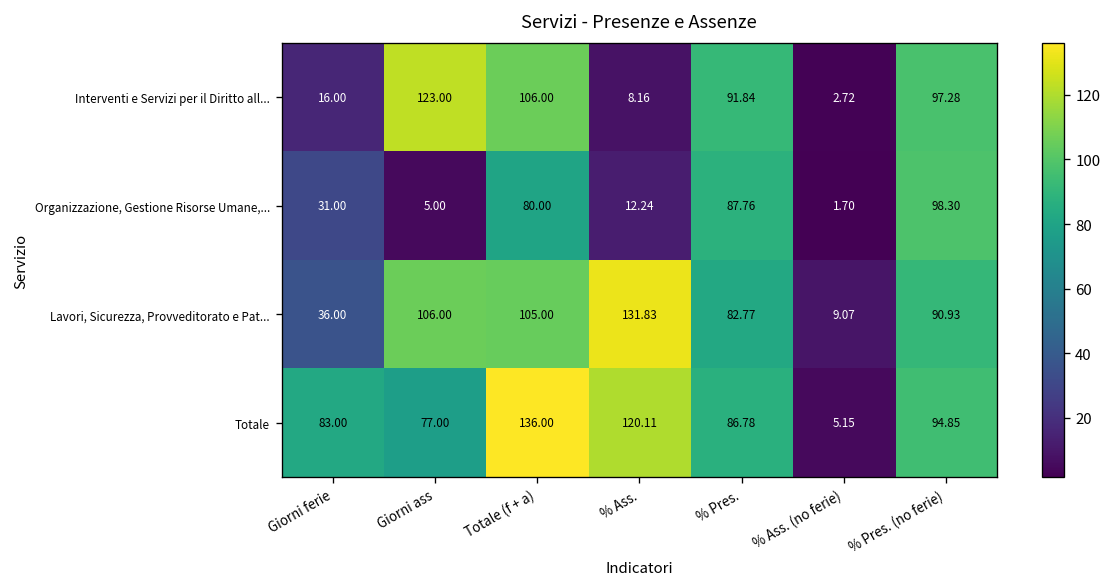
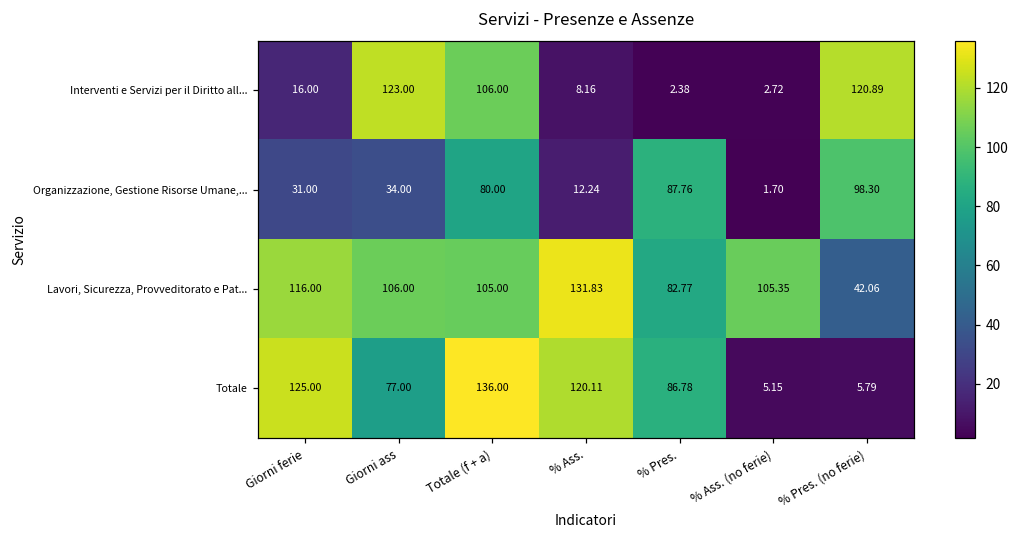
  {
    "Interventi e Servizi per il Diritto all...": {
      "Giorni ferie": 16.00,
      "Giorni ass": 123.00,
      "Totale (f + a)": 106.00,
      "% Ass.": 8.16,
-     "% Pres.": 91.84,
+     "% Pres.": 2.38,
      "% Ass. (no ferie)": 2.72,
-     "% Pres. (no ferie)": 97.28
+     "% Pres. (no ferie)": 120.89
    },
    "Organizzazione, Gestione Risorse Umane,...": {
      "Giorni ferie": 31.00,
-     "Giorni ass": 5.00,
+     "Giorni ass": 34.00,
      "Totale (f + a)": 80.00,
      "% Ass.": 12.24,
      "% Pres.": 87.76,
      "% Ass. (no ferie)": 1.70,
      "% Pres. (no ferie)": 98.30
    },
    "Lavori, Sicurezza, Provveditorato e Pat...": {
-     "Giorni ferie": 36.00,
+     "Giorni ferie": 116.00,
      "Giorni ass": 106.00,
      "Totale (f + a)": 105.00,
      "% Ass.": 131.83,
      "% Pres.": 82.77,
-     "% Ass. (no ferie)": 9.07,
-     "% Pres. (no ferie)": 90.93
+     "% Ass. (no ferie)": 105.35,
+     "% Pres. (no ferie)": 42.06
    },
    "Totale": {
-     "Giorni ferie": 83.00,
+     "Giorni ferie": 125.00,
      "Giorni ass": 77.00,
      "Totale (f + a)": 136.00,
      "% Ass.": 120.11,
      "% Pres.": 86.78,
      "% Ass. (no ferie)": 5.15,
-     "% Pres. (no ferie)": 94.85
+     "% Pres. (no ferie)": 5.79
    }
  }
